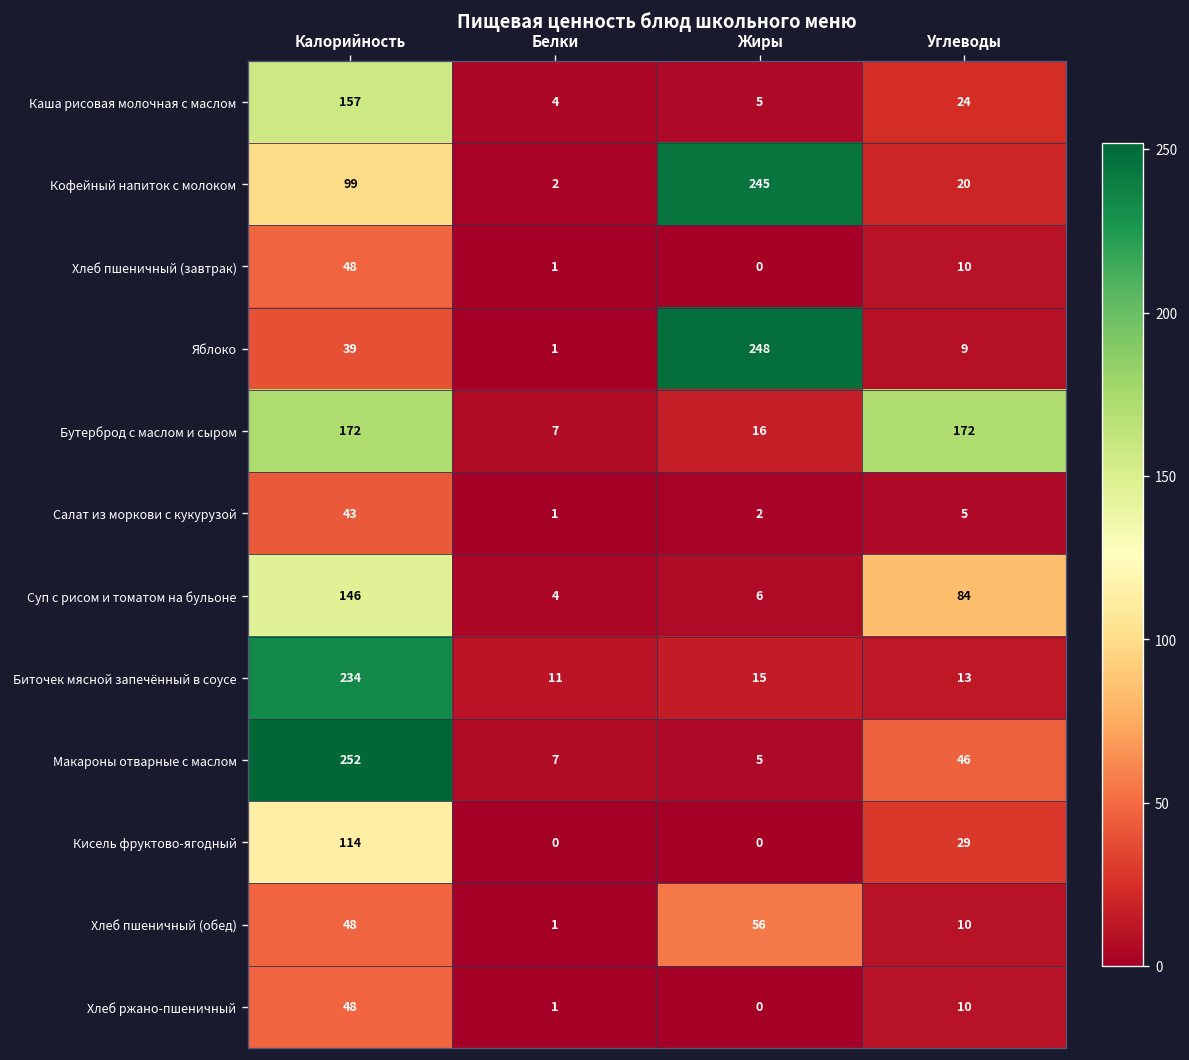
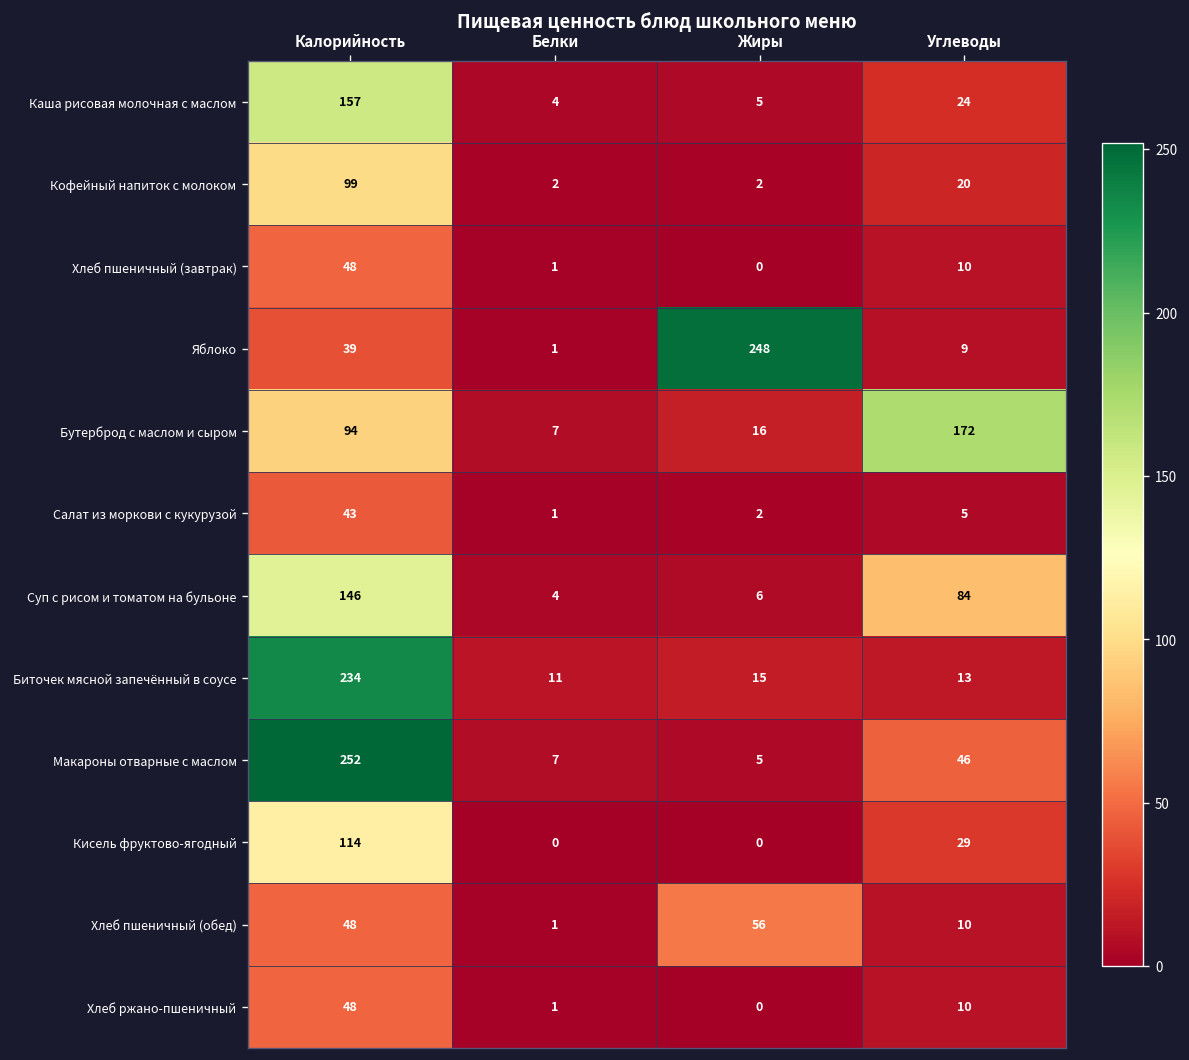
  {
    "Каша рисовая молочная с маслом": {
      "Калорийность": 157,
      "Белки": 4,
      "Жиры": 5,
      "Углеводы": 24
    },
    "Кофейный напиток с молоком": {
      "Калорийность": 99,
      "Белки": 2,
-     "Жиры": 245,
+     "Жиры": 2,
      "Углеводы": 20
    },
    "Хлеб пшеничный (завтрак)": {
      "Калорийность": 48,
      "Белки": 1,
      "Жиры": 0,
      "Углеводы": 10
    },
    "Яблоко": {
      "Калорийность": 39,
      "Белки": 1,
      "Жиры": 248,
      "Углеводы": 9
    },
    "Бутерброд с маслом и сыром": {
-     "Калорийность": 172,
+     "Калорийность": 94,
      "Белки": 7,
      "Жиры": 16,
      "Углеводы": 172
    },
    "Салат из моркови с кукурузой": {
      "Калорийность": 43,
      "Белки": 1,
      "Жиры": 2,
      "Углеводы": 5
    },
    "Суп с рисом и томатом на бульоне": {
      "Калорийность": 146,
      "Белки": 4,
      "Жиры": 6,
      "Углеводы": 84
    },
    "Биточек мясной запечённый в соусе": {
      "Калорийность": 234,
      "Белки": 11,
      "Жиры": 15,
      "Углеводы": 13
    },
    "Макароны отварные с маслом": {
      "Калорийность": 252,
      "Белки": 7,
      "Жиры": 5,
      "Углеводы": 46
    },
    "Кисель фруктово-ягодный": {
      "Калорийность": 114,
      "Белки": 0,
      "Жиры": 0,
      "Углеводы": 29
    },
    "Хлеб пшеничный (обед)": {
      "Калорийность": 48,
      "Белки": 1,
      "Жиры": 56,
      "Углеводы": 10
    },
    "Хлеб ржано-пшеничный": {
      "Калорийность": 48,
      "Белки": 1,
      "Жиры": 0,
      "Углеводы": 10
    }
  }
